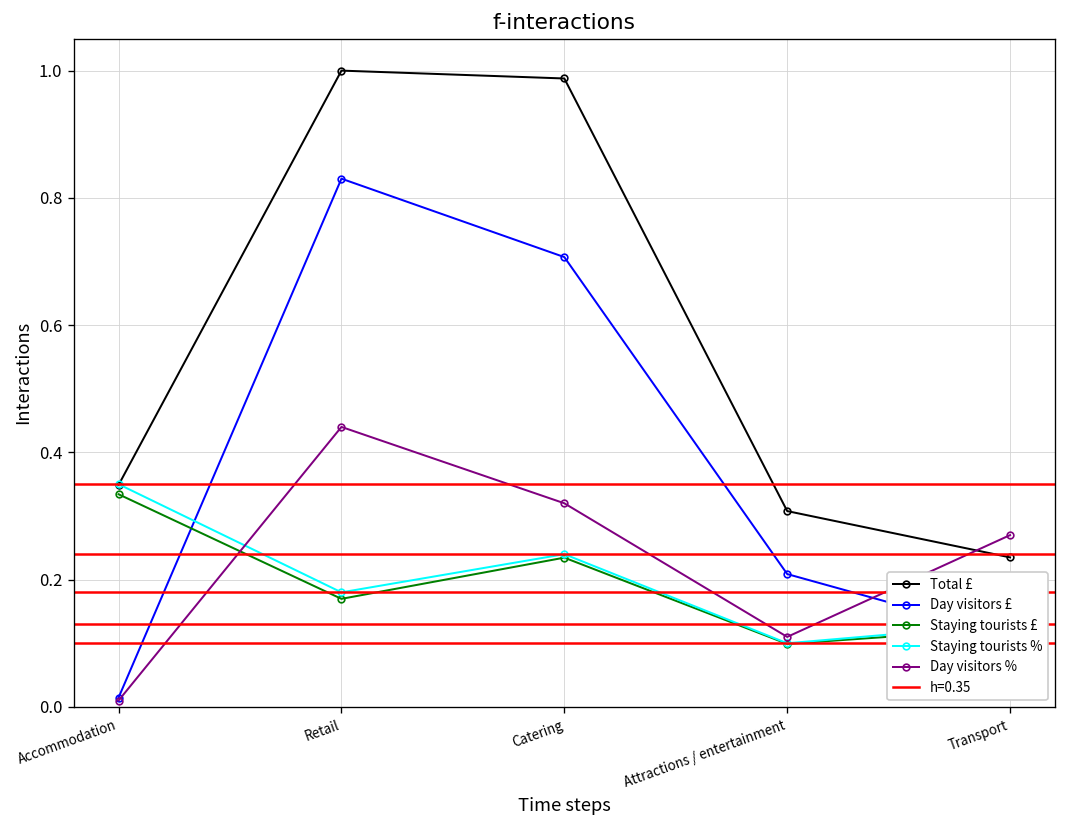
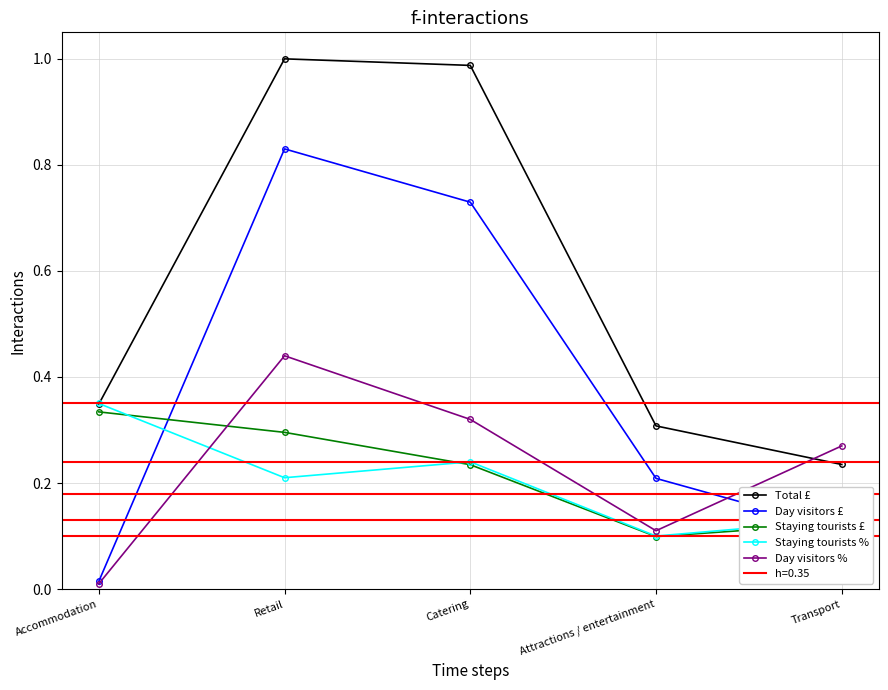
  {
    "Total £": {
      "Retail": 1.00,
      "Catering": 0.99,
      "Attractions / entertainment": 0.31,
      "Transport": 0.23
    },
    "Day visitors £": {
      "Retail": 0.83,
-     "Catering": 0.71,
+     "Catering": 0.73,
      "Attractions / entertainment": 0.21
    },
    "Staying tourists £": {
      "Accommodation": 0.33,
-     "Retail": 0.17,
+     "Retail": 0.30,
      "Catering": 0.23
    },
    "Staying tourists %": {
-     "Retail": 0.18,
+     "Retail": 0.21,
      "Catering": 0.24
    },
    "Day visitors %": {
      "Retail": 0.44,
      "Catering": 0.32,
      "Attractions / entertainment": 0.11,
      "Transport": 0.27
    }
  }
